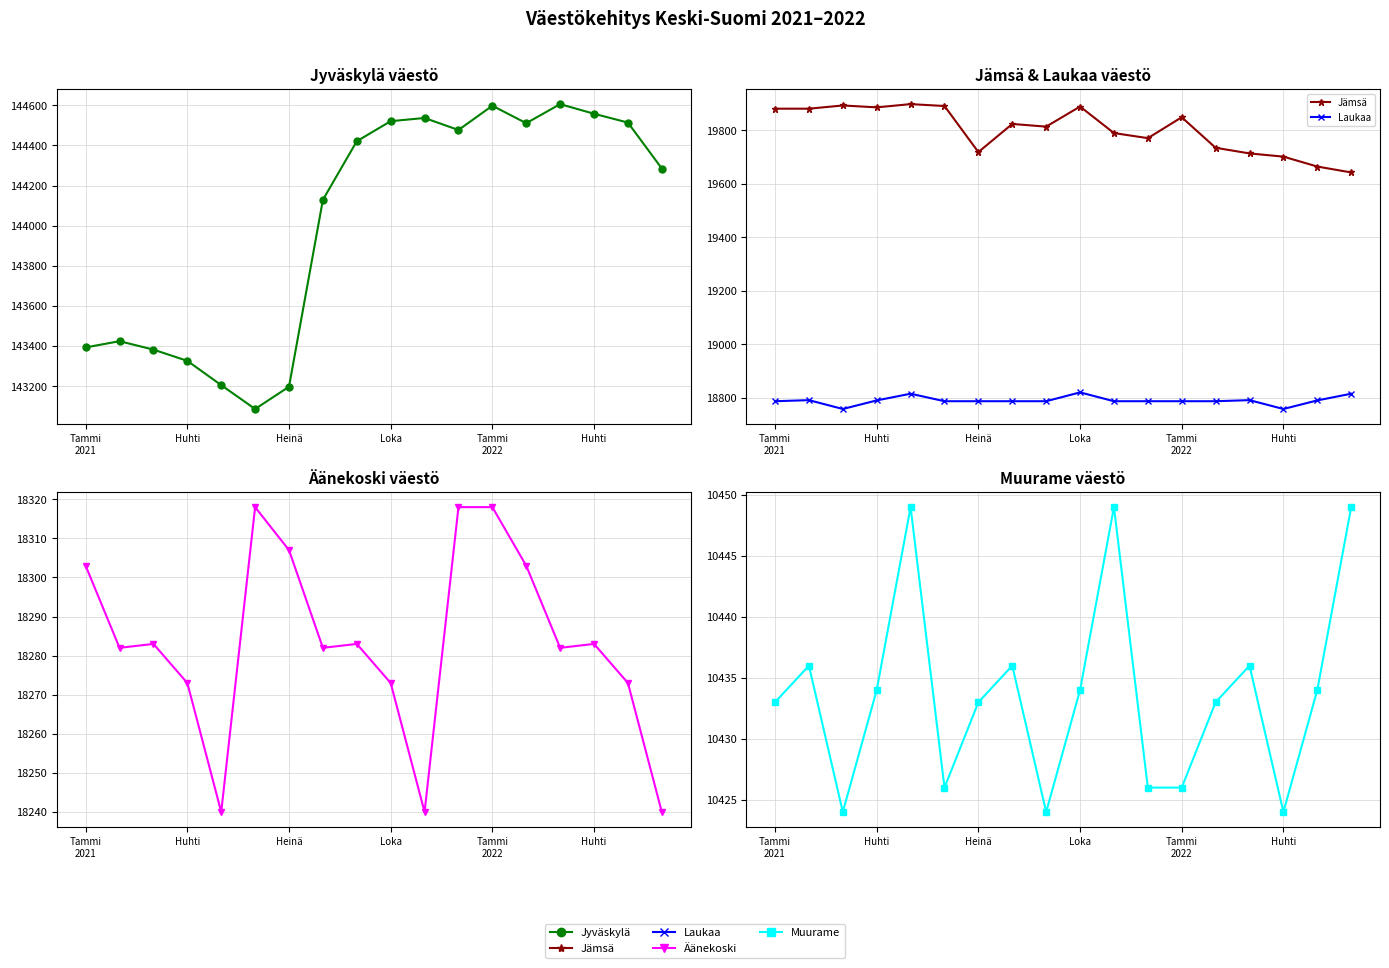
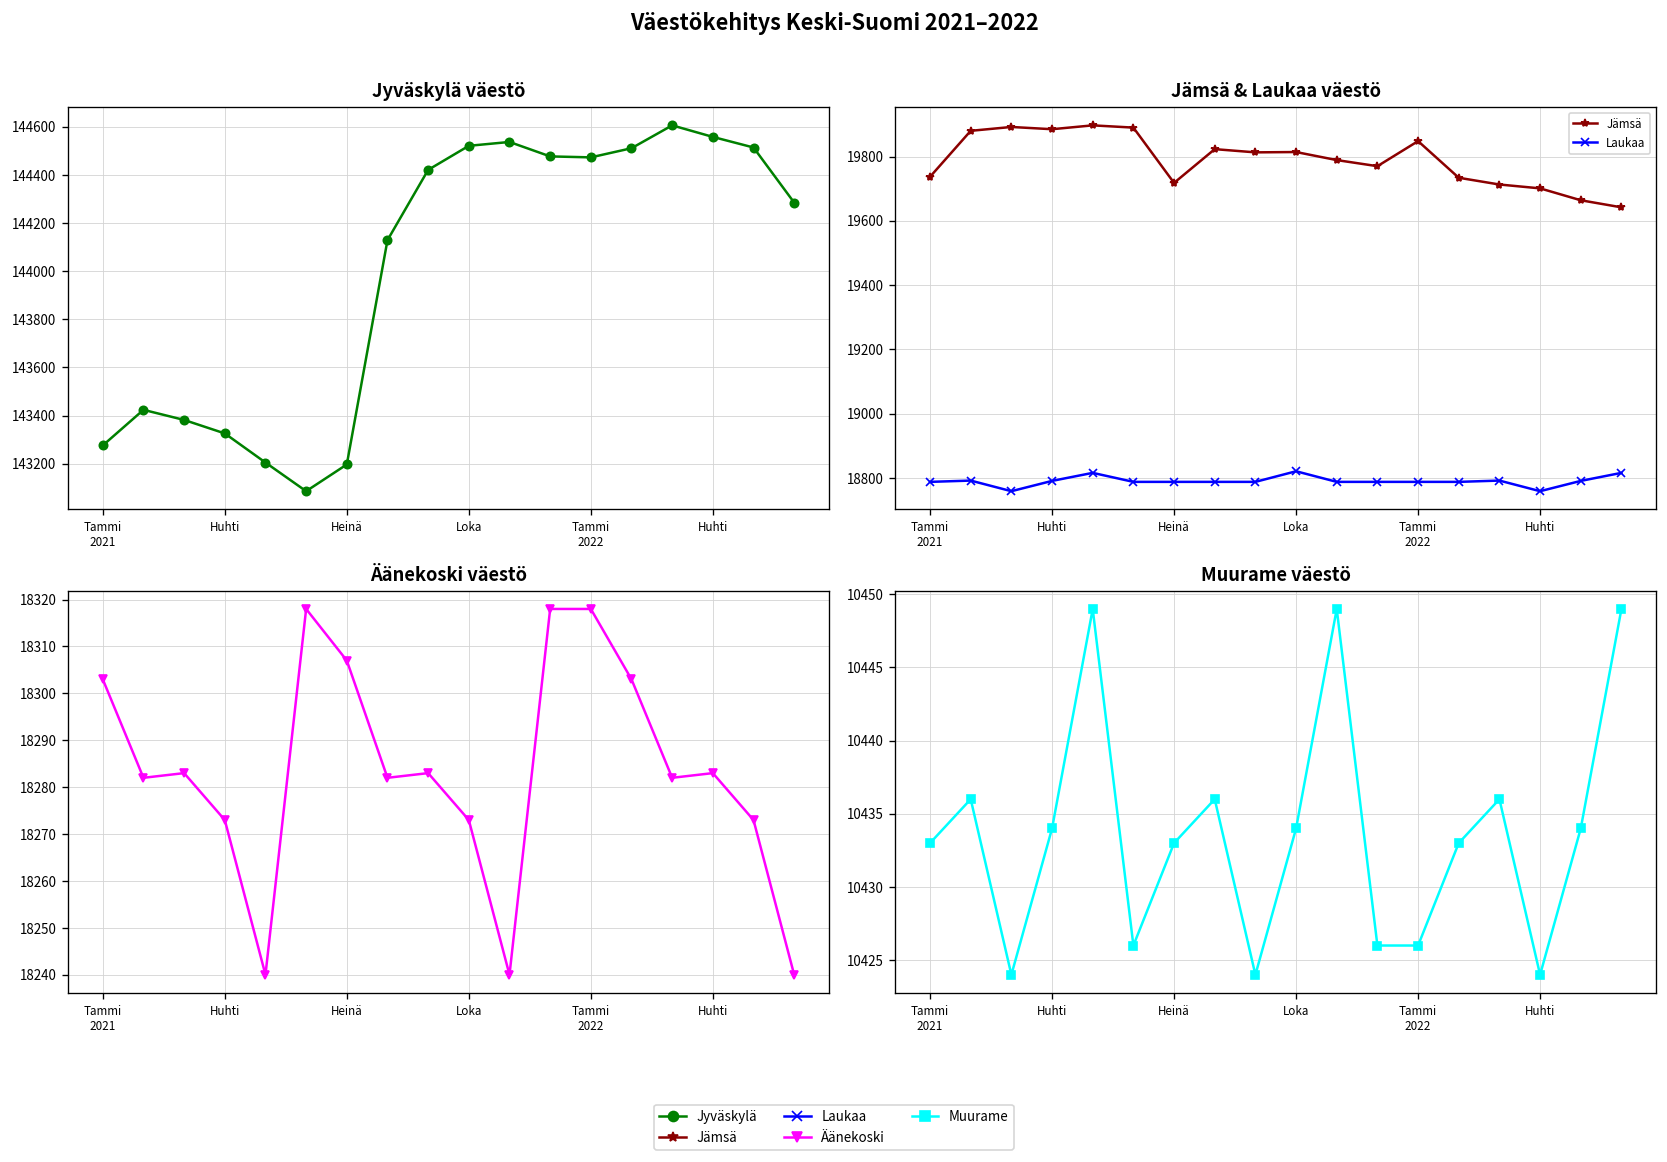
  {
    "Jyväskylä väestö": {
-     "Tammi 2021": 143390,
+     "Tammi 2021": 143280,
      "Heinä": 143200,
      "Loka": 144520,
-     "Tammi 2022": 144600
+     "Tammi 2022": 144470
    },
    "Jämsä & Laukaa väestö": {
      "Jämsä": {
-       "Tammi 2021": 19880,
+       "Tammi 2021": 19740,
        "Heinä": 19720,
-       "Loka": 19890,
+       "Loka": 19810,
        "Tammi 2022": 19850
      },
      "Laukaa": {
        "Tammi 2021": 18790,
        "Heinä": 18790,
        "Loka": 18820,
        "Tammi 2022": 18790
      }
    },
    "Äänekoski väestö": {
      "Tammi 2021": 18303,
      "Heinä": 18307,
      "Loka": 18273,
      "Tammi 2022": 18318
    },
    "Muurame väestö": {
      "Tammi 2021": 10433.0,
      "Heinä": 10433.0,
      "Loka": 10434.0,
      "Tammi 2022": 10426.0
    }
  }
